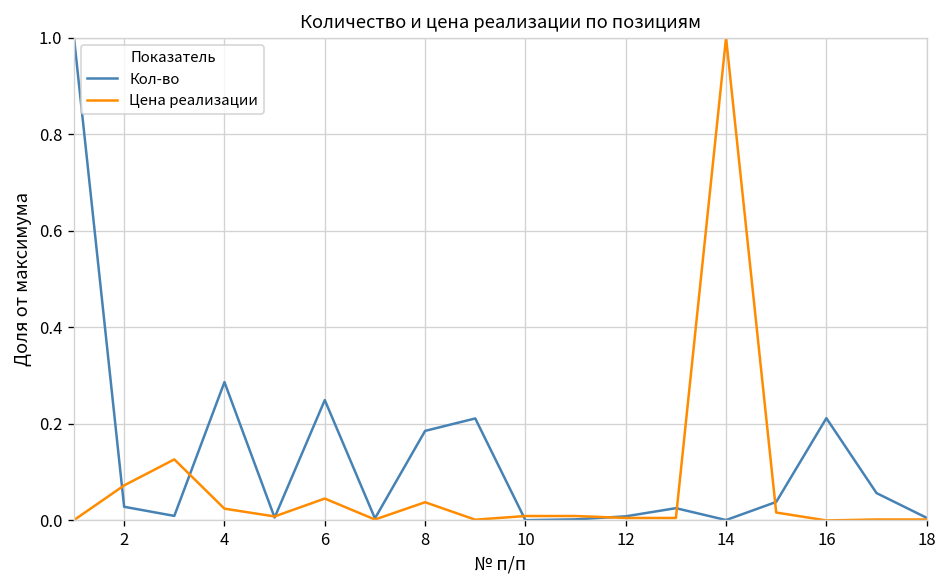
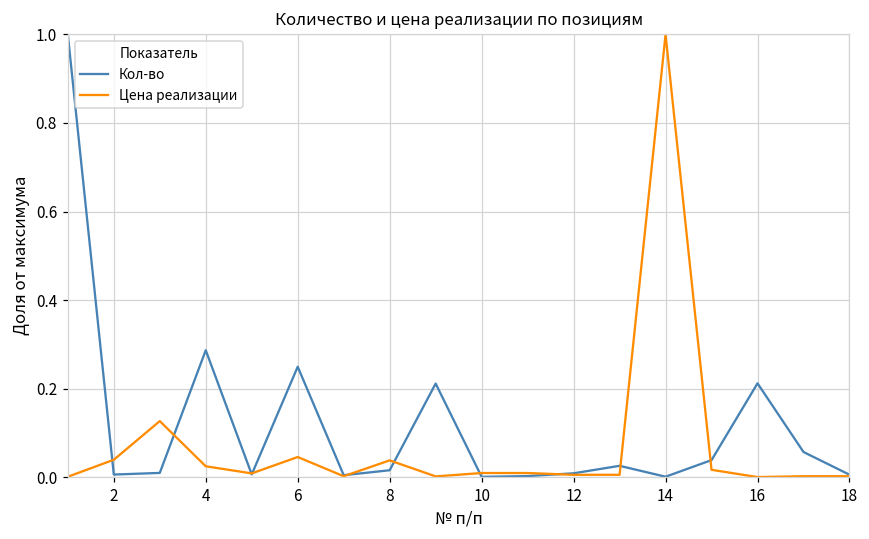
  {
    "Кол-во": {
-     "2": 0.03,
+     "2": 0.01,
      "4": 0.29,
      "6": 0.25,
-     "8": 0.19,
+     "8": 0.02,
      "10": 0.00,
      "14": 0.00,
      "16": 0.21
    },
    "Цена реализации": {
-     "2": 0.07,
+     "2": 0.04,
      "4": 0.02,
      "6": 0.05,
      "8": 0.04,
      "10": 0.01,
      "14": 1.00,
      "16": 0.00
    }
  }
